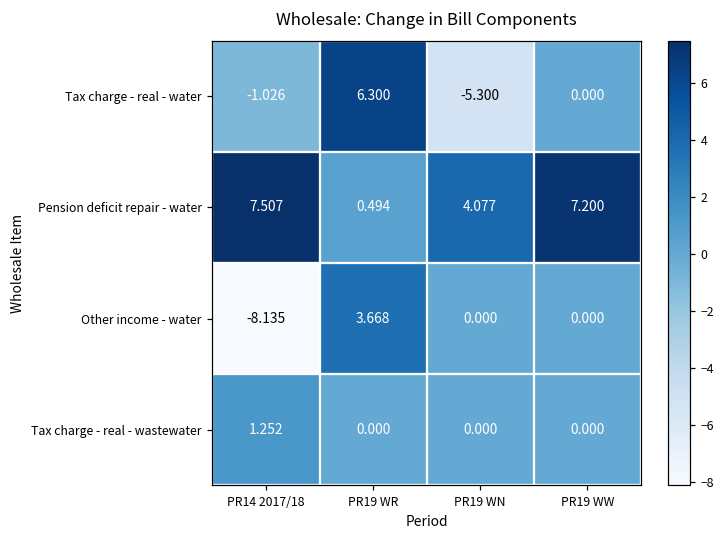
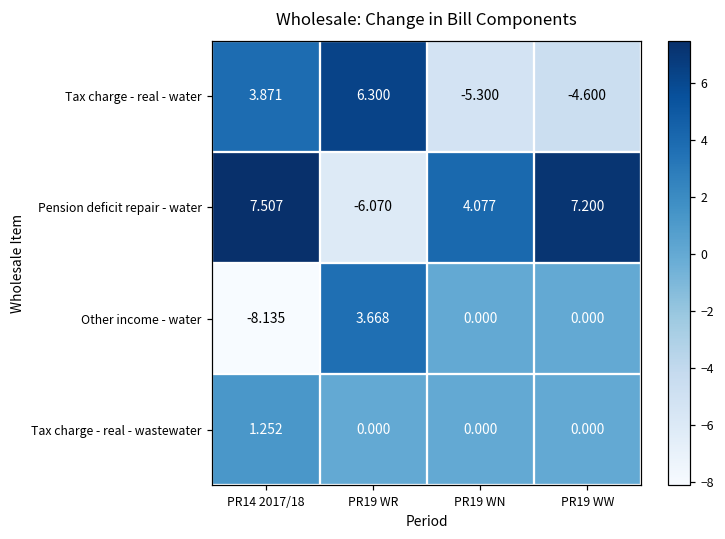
  {
    "Tax charge - real - water": {
-     "PR14 2017/18": -1.026,
+     "PR14 2017/18": 3.871,
      "PR19 WR": 6.300,
      "PR19 WN": -5.300,
-     "PR19 WW": 0.000
+     "PR19 WW": -4.600
    },
    "Pension deficit repair - water": {
      "PR14 2017/18": 7.507,
-     "PR19 WR": 0.494,
+     "PR19 WR": -6.070,
      "PR19 WN": 4.077,
      "PR19 WW": 7.200
    },
    "Other income - water": {
      "PR14 2017/18": -8.135,
      "PR19 WR": 3.668,
      "PR19 WN": 0.000,
      "PR19 WW": 0.000
    },
    "Tax charge - real - wastewater": {
      "PR14 2017/18": 1.252,
      "PR19 WR": 0.000,
      "PR19 WN": 0.000,
      "PR19 WW": 0.000
    }
  }
